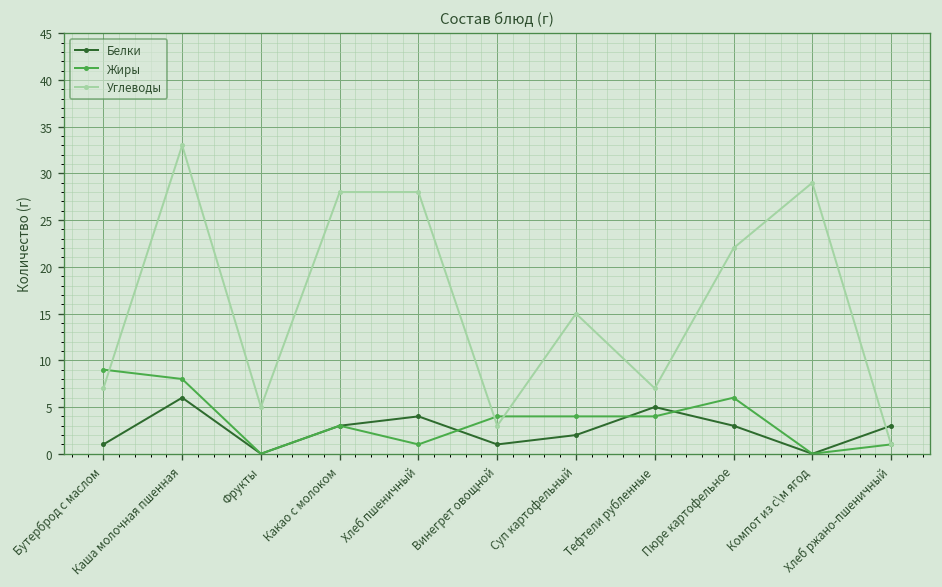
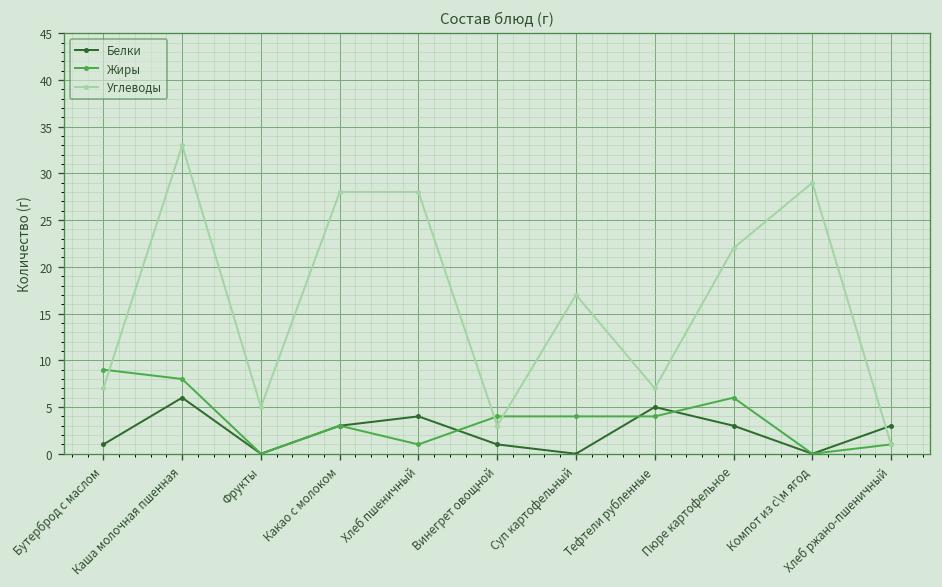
  {
    "Белки": {
      "Бутерброд с маслом": 1,
      "Каша молочная пшенная": 6,
      "Хлеб пшеничный": 4,
      "Винегрет овощной": 1,
-     "Суп картофельный": 2,
+     "Суп картофельный": 0,
      "Тефтели рубленные": 5,
      "Пюре картофельное": 3,
      "Хлеб ржано-пшеничный": 3
    },
    "Жиры": {
      "Бутерброд с маслом": 9,
      "Каша молочная пшенная": 8,
      "Хлеб пшеничный": 1,
      "Винегрет овощной": 4,
      "Суп картофельный": 4,
      "Тефтели рубленные": 4,
      "Пюре картофельное": 6
    },
    "Углеводы": {
      "Бутерброд с маслом": 7,
      "Каша молочная пшенная": 33,
      "Фрукты": 5,
      "Какао с молоком": 28,
      "Хлеб пшеничный": 28,
      "Винегрет овощной": 3,
-     "Суп картофельный": 15,
+     "Суп картофельный": 17,
      "Тефтели рубленные": 7,
      "Пюре картофельное": 22,
      "Компот из с\\м ягод": 29
    }
  }
